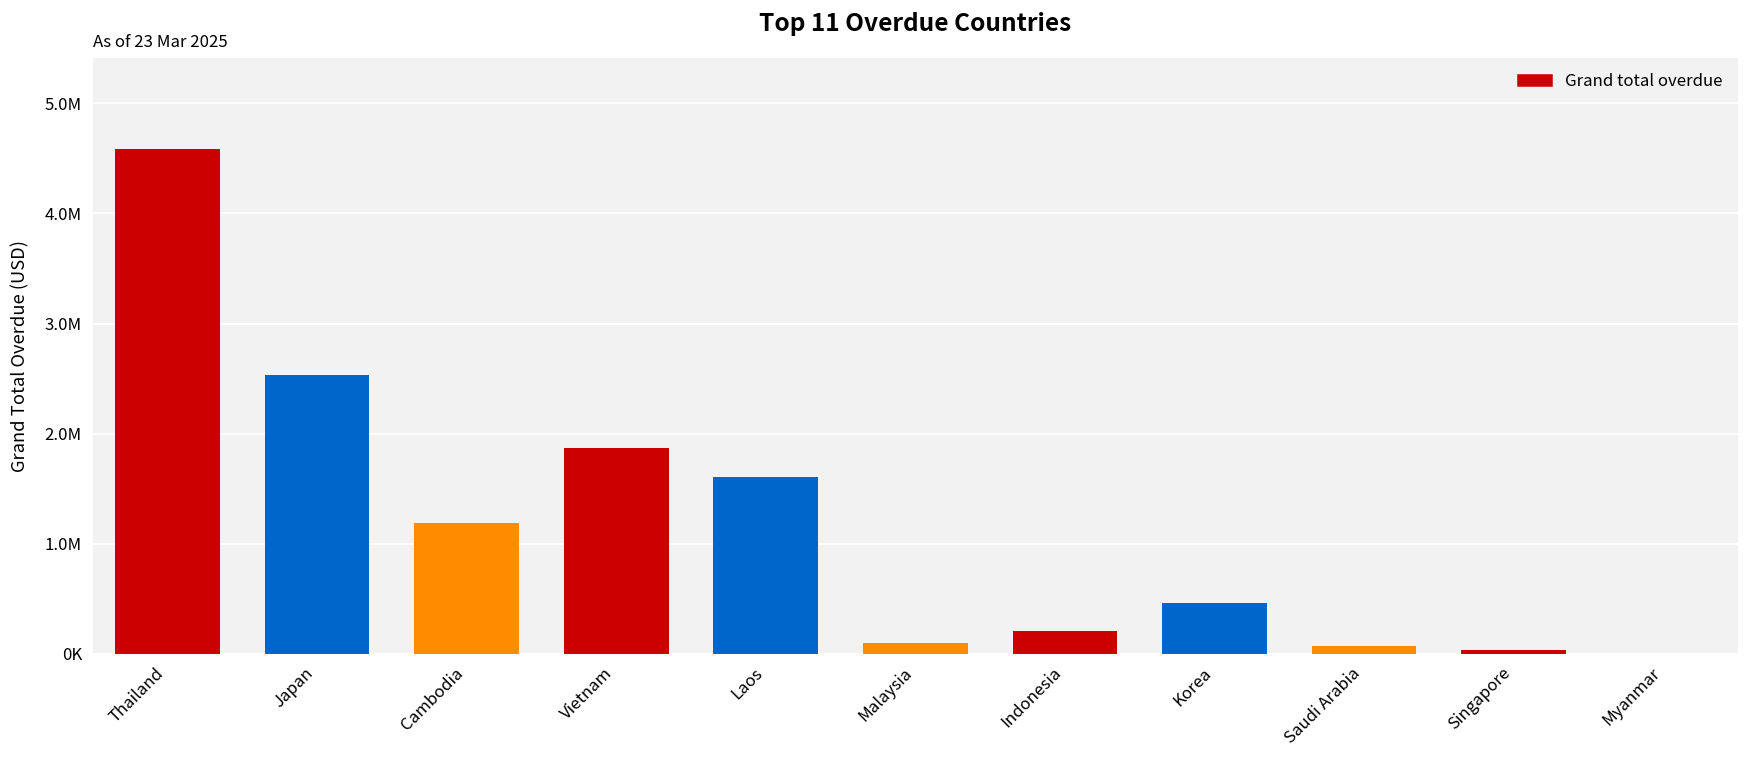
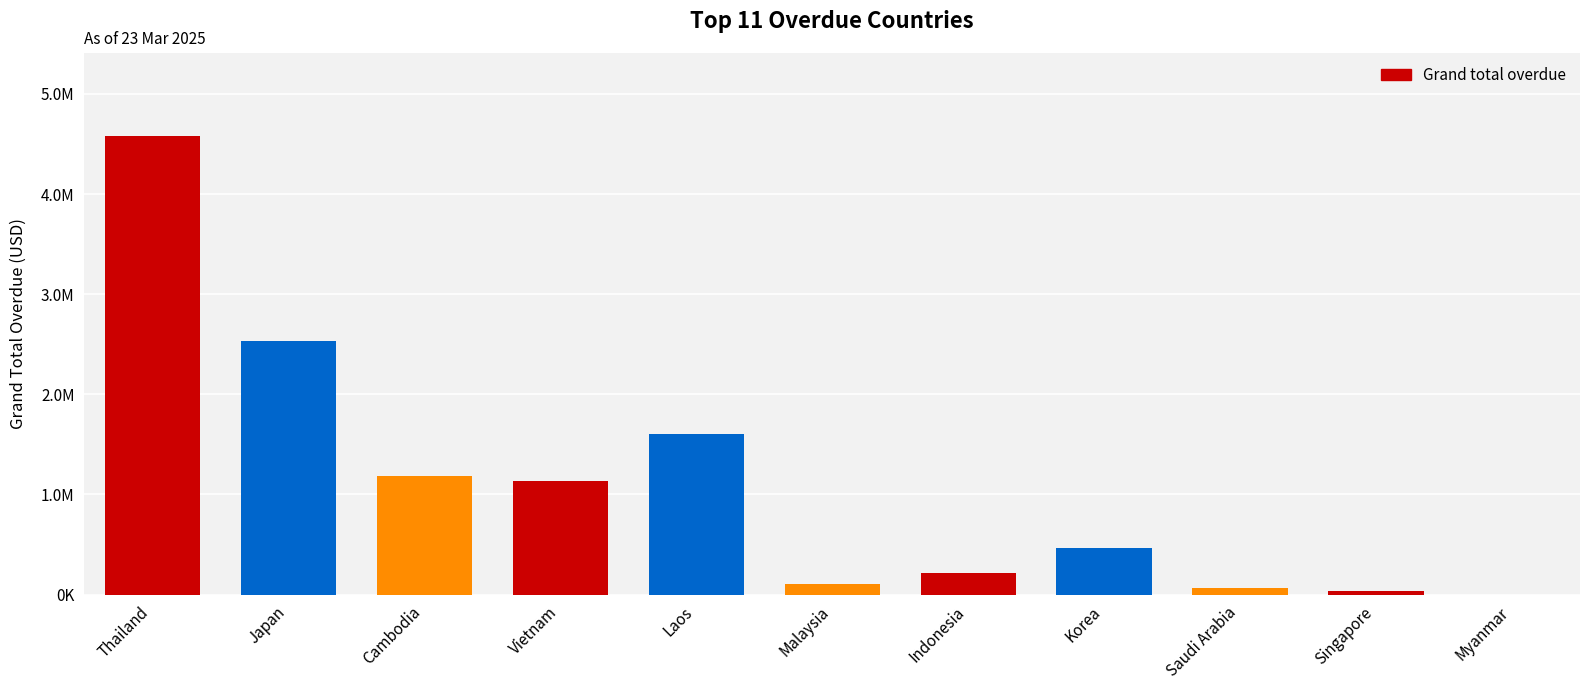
  {
    "Thailand": 4580000,
    "Japan": 2530000,
    "Cambodia": 1190000,
-   "Vietnam": 1870000,
+   "Vietnam": 1130000,
    "Laos": 1600000,
    "Malaysia": 100000,
    "Indonesia": 210000,
    "Korea": 470000,
    "Saudi Arabia": 70000,
    "Singapore": 30000,
    "Myanmar": 0
  }
